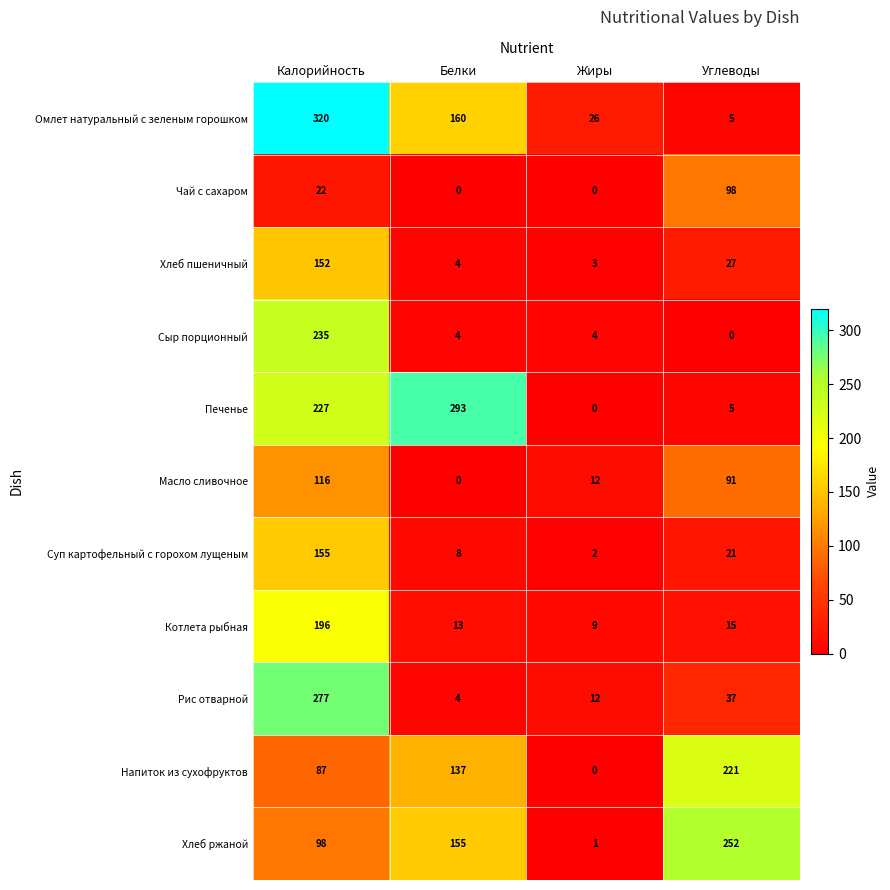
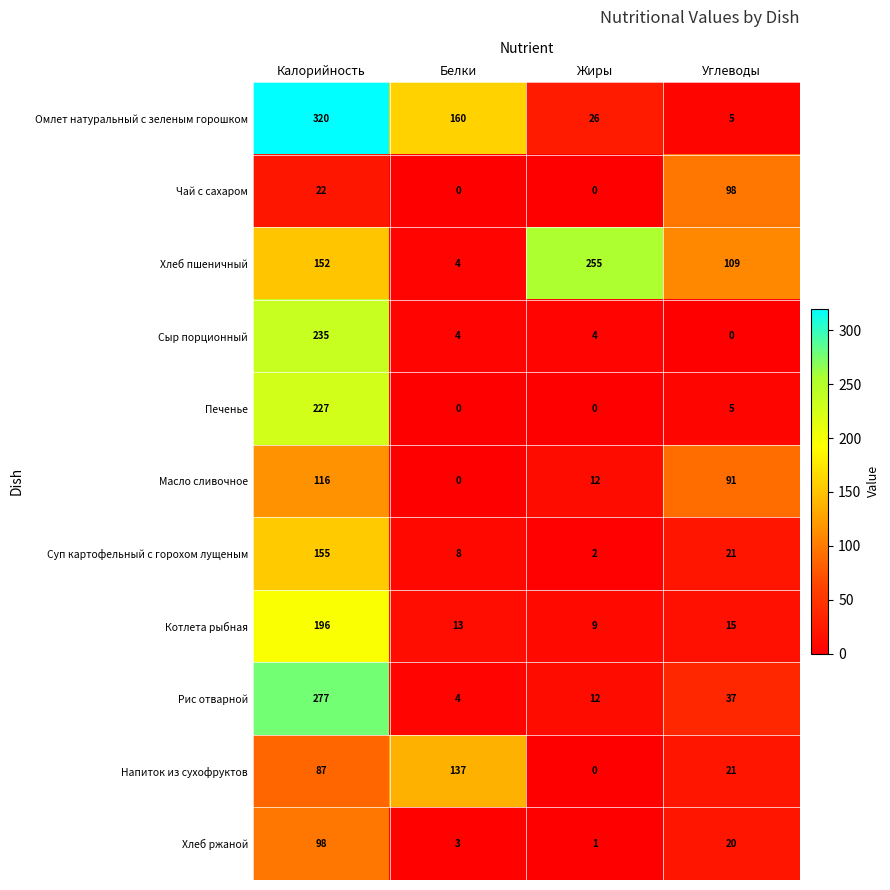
  {
    "Омлет натуральный с зеленым горошком": {
      "Калорийность": 320,
      "Белки": 160,
      "Жиры": 26,
      "Углеводы": 5
    },
    "Чай с сахаром": {
      "Калорийность": 22,
      "Белки": 0,
      "Жиры": 0,
      "Углеводы": 98
    },
    "Хлеб пшеничный": {
      "Калорийность": 152,
      "Белки": 4,
-     "Жиры": 3,
-     "Углеводы": 27
+     "Жиры": 255,
+     "Углеводы": 109
    },
    "Сыр порционный": {
      "Калорийность": 235,
      "Белки": 4,
      "Жиры": 4,
      "Углеводы": 0
    },
    "Печенье": {
      "Калорийность": 227,
-     "Белки": 293,
+     "Белки": 0,
      "Жиры": 0,
      "Углеводы": 5
    },
    "Масло сливочное": {
      "Калорийность": 116,
      "Белки": 0,
      "Жиры": 12,
      "Углеводы": 91
    },
    "Суп картофельный с горохом лущеным": {
      "Калорийность": 155,
      "Белки": 8,
      "Жиры": 2,
      "Углеводы": 21
    },
    "Котлета рыбная": {
      "Калорийность": 196,
      "Белки": 13,
      "Жиры": 9,
      "Углеводы": 15
    },
    "Рис отварной": {
      "Калорийность": 277,
      "Белки": 4,
      "Жиры": 12,
      "Углеводы": 37
    },
    "Напиток из сухофруктов": {
      "Калорийность": 87,
      "Белки": 137,
      "Жиры": 0,
-     "Углеводы": 221
+     "Углеводы": 21
    },
    "Хлеб ржаной": {
      "Калорийность": 98,
-     "Белки": 155,
+     "Белки": 3,
      "Жиры": 1,
-     "Углеводы": 252
+     "Углеводы": 20
    }
  }
